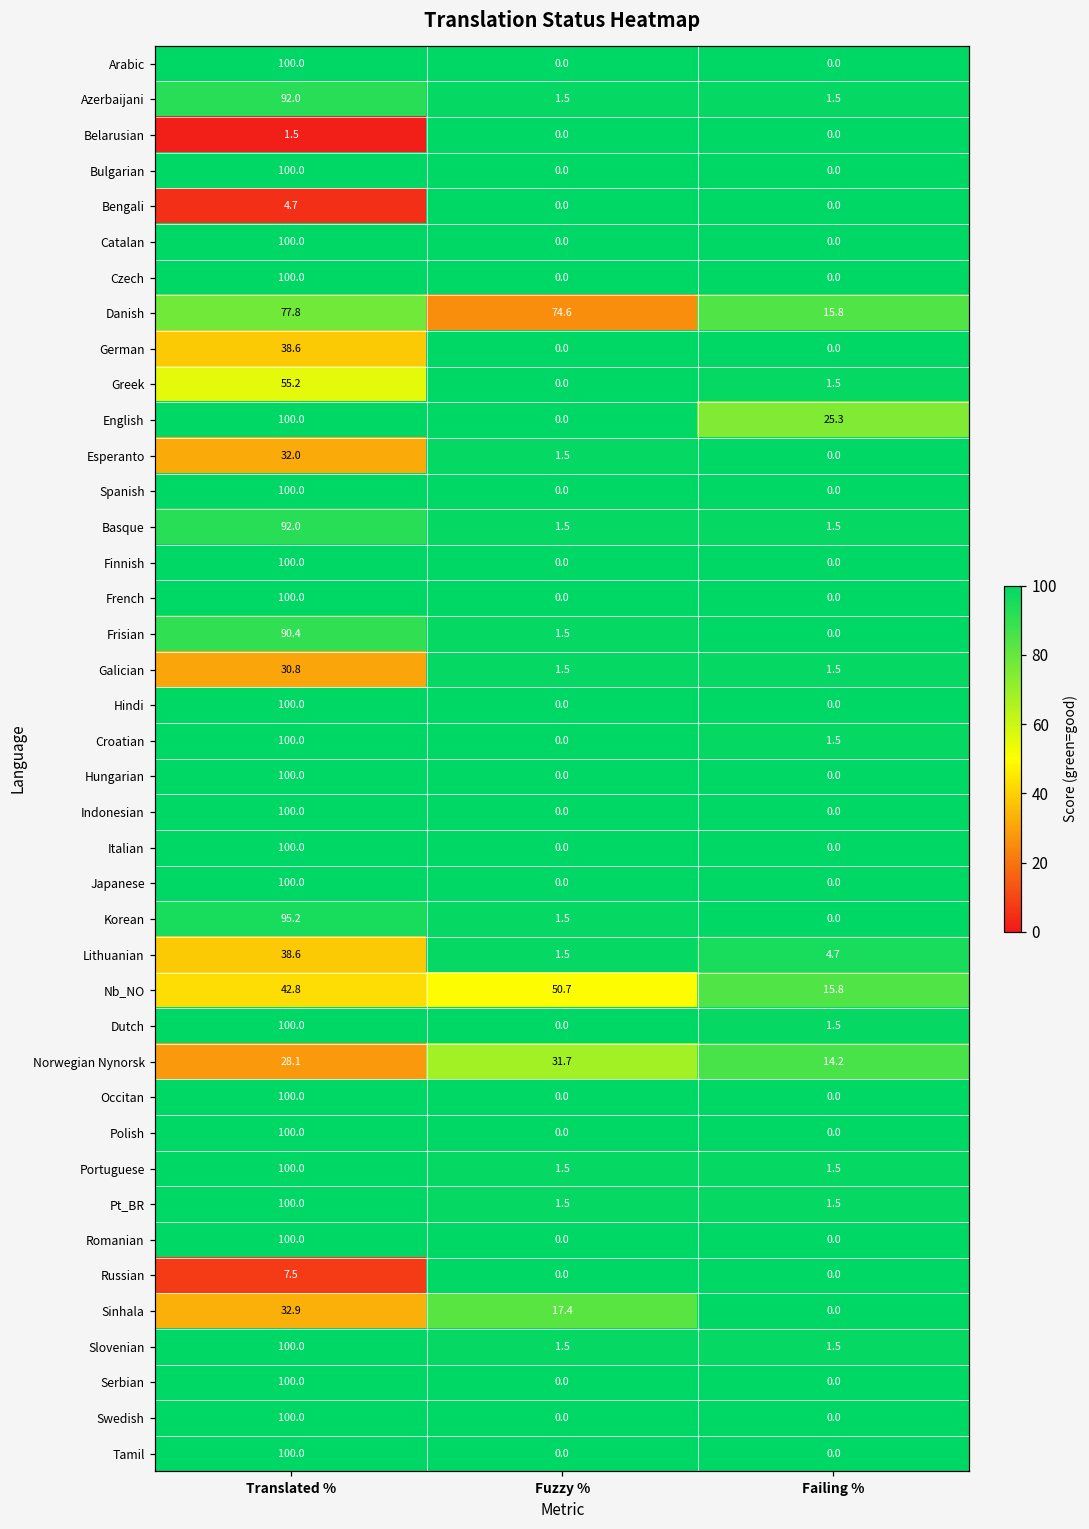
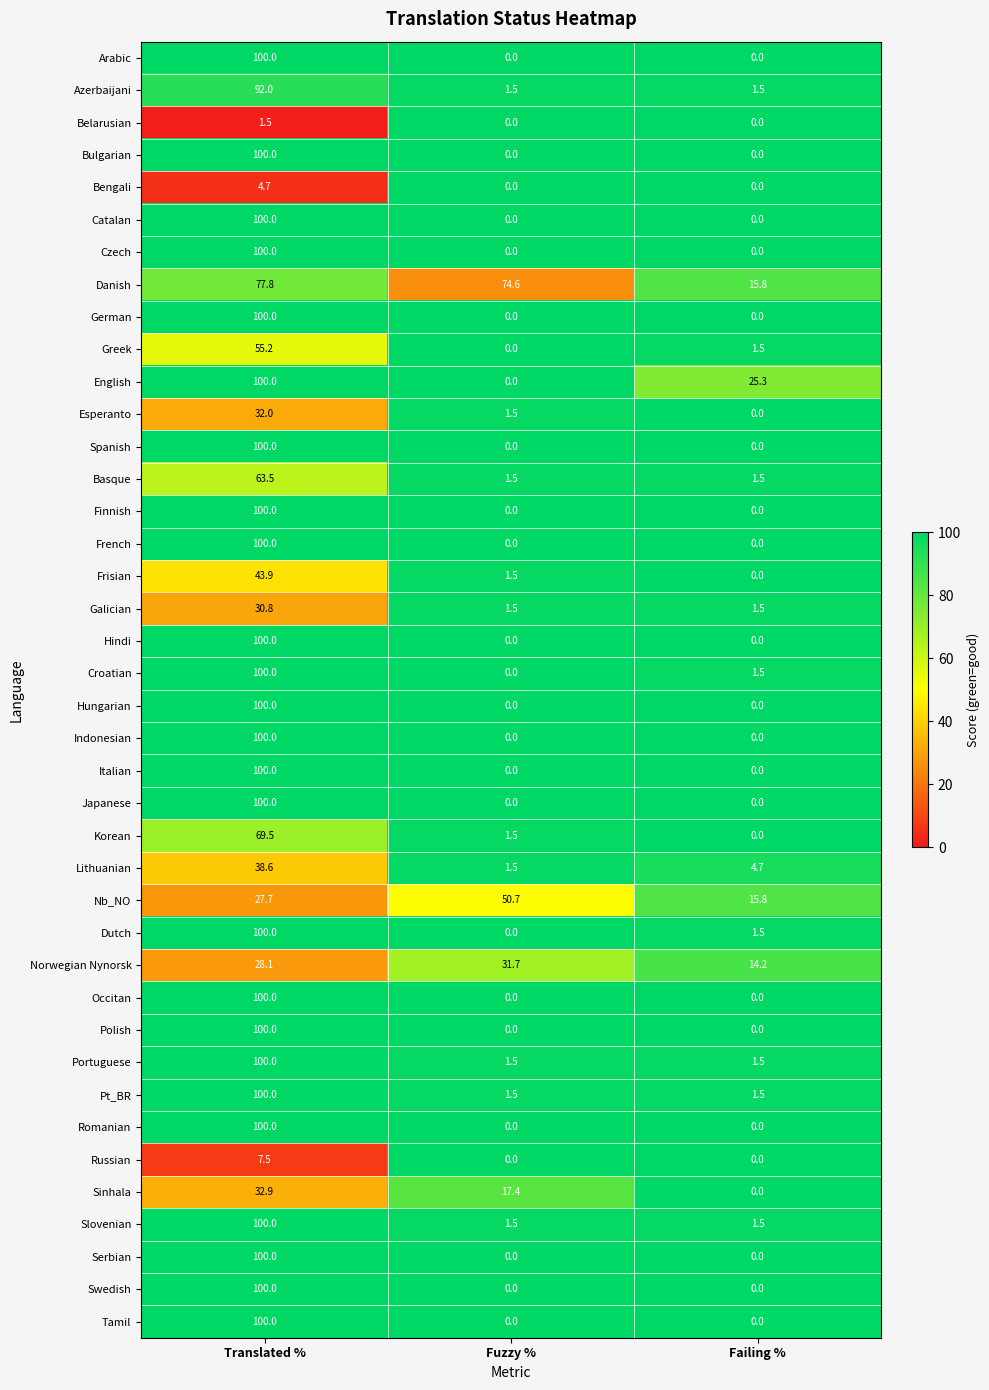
  {
    "Arabic": {
      "Translated %": 100.0,
      "Fuzzy %": 0.0,
      "Failing %": 0.0
    },
    "Azerbaijani": {
      "Translated %": 92.0,
      "Fuzzy %": 1.5,
      "Failing %": 1.5
    },
    "Belarusian": {
      "Translated %": 1.5,
      "Fuzzy %": 0.0,
      "Failing %": 0.0
    },
    "Bulgarian": {
      "Translated %": 100.0,
      "Fuzzy %": 0.0,
      "Failing %": 0.0
    },
    "Bengali": {
      "Translated %": 4.7,
      "Fuzzy %": 0.0,
      "Failing %": 0.0
    },
    "Catalan": {
      "Translated %": 100.0,
      "Fuzzy %": 0.0,
      "Failing %": 0.0
    },
    "Czech": {
      "Translated %": 100.0,
      "Fuzzy %": 0.0,
      "Failing %": 0.0
    },
    "Danish": {
      "Translated %": 77.8,
      "Fuzzy %": 74.6,
      "Failing %": 15.8
    },
    "German": {
-     "Translated %": 38.6,
+     "Translated %": 100.0,
      "Fuzzy %": 0.0,
      "Failing %": 0.0
    },
    "Greek": {
      "Translated %": 55.2,
      "Fuzzy %": 0.0,
      "Failing %": 1.5
    },
    "English": {
      "Translated %": 100.0,
      "Fuzzy %": 0.0,
      "Failing %": 25.3
    },
    "Esperanto": {
      "Translated %": 32.0,
      "Fuzzy %": 1.5,
      "Failing %": 0.0
    },
    "Spanish": {
      "Translated %": 100.0,
      "Fuzzy %": 0.0,
      "Failing %": 0.0
    },
    "Basque": {
-     "Translated %": 92.0,
+     "Translated %": 63.5,
      "Fuzzy %": 1.5,
      "Failing %": 1.5
    },
    "Finnish": {
      "Translated %": 100.0,
      "Fuzzy %": 0.0,
      "Failing %": 0.0
    },
    "French": {
      "Translated %": 100.0,
      "Fuzzy %": 0.0,
      "Failing %": 0.0
    },
    "Frisian": {
-     "Translated %": 90.4,
+     "Translated %": 43.9,
      "Fuzzy %": 1.5,
      "Failing %": 0.0
    },
    "Galician": {
      "Translated %": 30.8,
      "Fuzzy %": 1.5,
      "Failing %": 1.5
    },
    "Hindi": {
      "Translated %": 100.0,
      "Fuzzy %": 0.0,
      "Failing %": 0.0
    },
    "Croatian": {
      "Translated %": 100.0,
      "Fuzzy %": 0.0,
      "Failing %": 1.5
    },
    "Hungarian": {
      "Translated %": 100.0,
      "Fuzzy %": 0.0,
      "Failing %": 0.0
    },
    "Indonesian": {
      "Translated %": 100.0,
      "Fuzzy %": 0.0,
      "Failing %": 0.0
    },
    "Italian": {
      "Translated %": 100.0,
      "Fuzzy %": 0.0,
      "Failing %": 0.0
    },
    "Japanese": {
      "Translated %": 100.0,
      "Fuzzy %": 0.0,
      "Failing %": 0.0
    },
    "Korean": {
-     "Translated %": 95.2,
+     "Translated %": 69.5,
      "Fuzzy %": 1.5,
      "Failing %": 0.0
    },
    "Lithuanian": {
      "Translated %": 38.6,
      "Fuzzy %": 1.5,
      "Failing %": 4.7
    },
    "Nb_NO": {
-     "Translated %": 42.8,
+     "Translated %": 27.7,
      "Fuzzy %": 50.7,
      "Failing %": 15.8
    },
    "Dutch": {
      "Translated %": 100.0,
      "Fuzzy %": 0.0,
      "Failing %": 1.5
    },
    "Norwegian Nynorsk": {
      "Translated %": 28.1,
      "Fuzzy %": 31.7,
      "Failing %": 14.2
    },
    "Occitan": {
      "Translated %": 100.0,
      "Fuzzy %": 0.0,
      "Failing %": 0.0
    },
    "Polish": {
      "Translated %": 100.0,
      "Fuzzy %": 0.0,
      "Failing %": 0.0
    },
    "Portuguese": {
      "Translated %": 100.0,
      "Fuzzy %": 1.5,
      "Failing %": 1.5
    },
    "Pt_BR": {
      "Translated %": 100.0,
      "Fuzzy %": 1.5,
      "Failing %": 1.5
    },
    "Romanian": {
      "Translated %": 100.0,
      "Fuzzy %": 0.0,
      "Failing %": 0.0
    },
    "Russian": {
      "Translated %": 7.5,
      "Fuzzy %": 0.0,
      "Failing %": 0.0
    },
    "Sinhala": {
      "Translated %": 32.9,
      "Fuzzy %": 17.4,
      "Failing %": 0.0
    },
    "Slovenian": {
      "Translated %": 100.0,
      "Fuzzy %": 1.5,
      "Failing %": 1.5
    },
    "Serbian": {
      "Translated %": 100.0,
      "Fuzzy %": 0.0,
      "Failing %": 0.0
    },
    "Swedish": {
      "Translated %": 100.0,
      "Fuzzy %": 0.0,
      "Failing %": 0.0
    },
    "Tamil": {
      "Translated %": 100.0,
      "Fuzzy %": 0.0,
      "Failing %": 0.0
    }
  }
